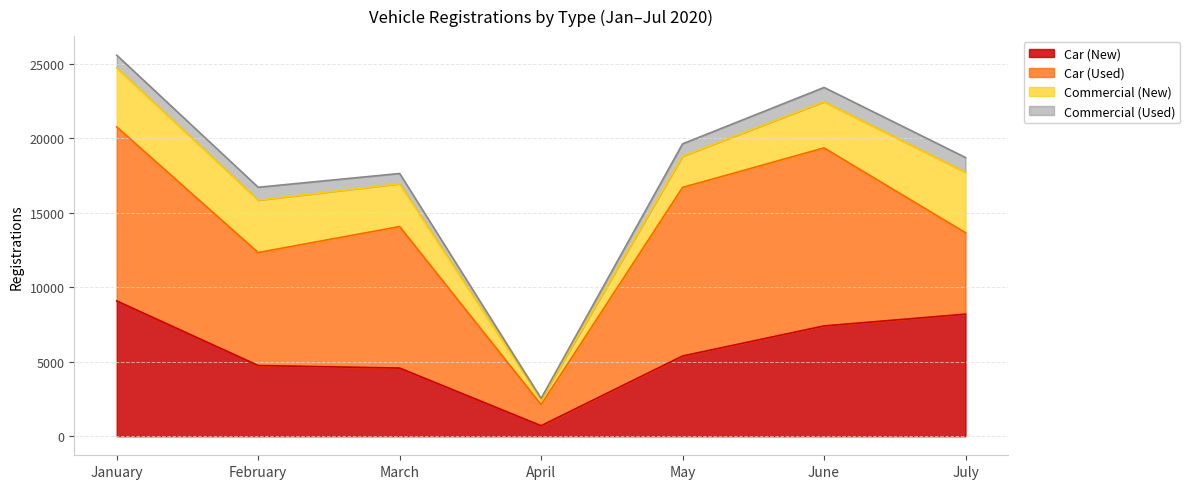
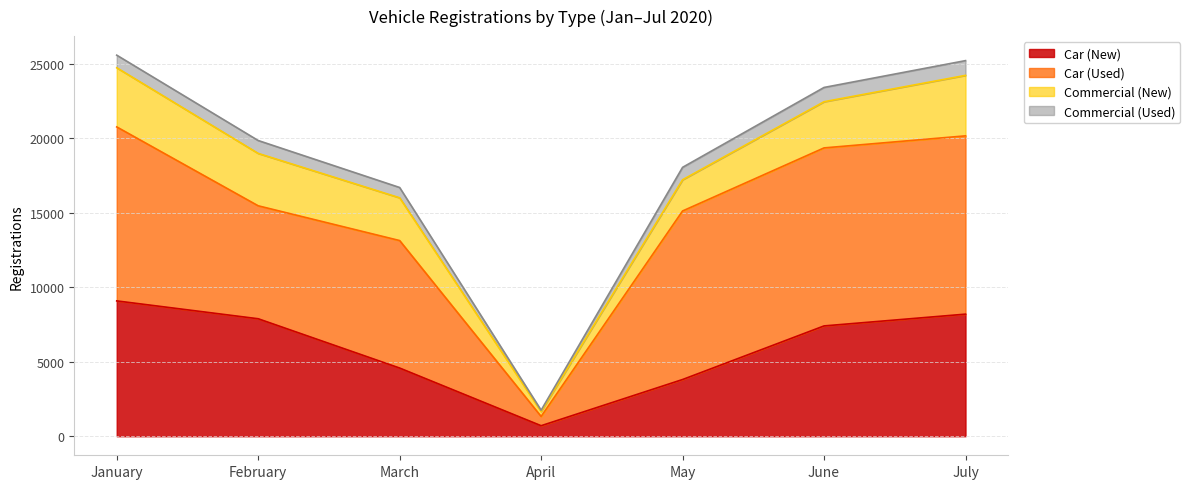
  {
    "Car (New)": {
      "January": 9100,
-     "February": 4800,
+     "February": 7900,
      "March": 4600,
      "April": 700,
-     "May": 5400,
+     "May": 3800,
      "June": 7400,
      "July": 8200
    },
    "Car (Used)": {
      "January": 11700,
      "February": 7600,
-     "March": 9500,
-     "April": 1400,
+     "March": 8600,
+     "April": 600,
      "May": 11300,
      "June": 12000,
-     "July": 5500
+     "July": 12000
    },
    "Commercial (New)": {
      "January": 4000,
      "February": 3500,
      "March": 2900,
      "May": 2100,
      "June": 3100,
      "July": 4100
    },
    "Commercial (Used)": {
      "January": 800,
      "February": 900,
      "March": 700,
      "May": 800,
      "June": 1000,
      "July": 1000
    }
  }
